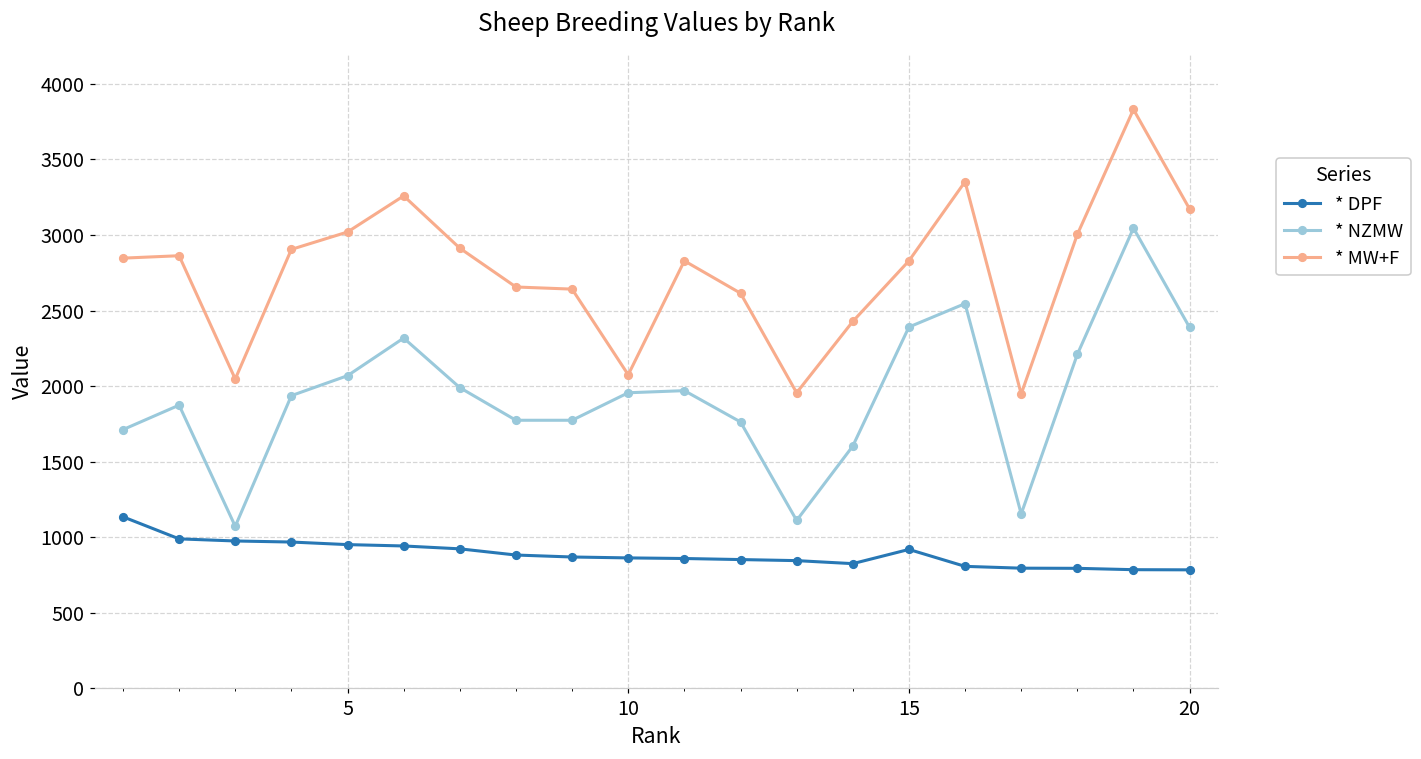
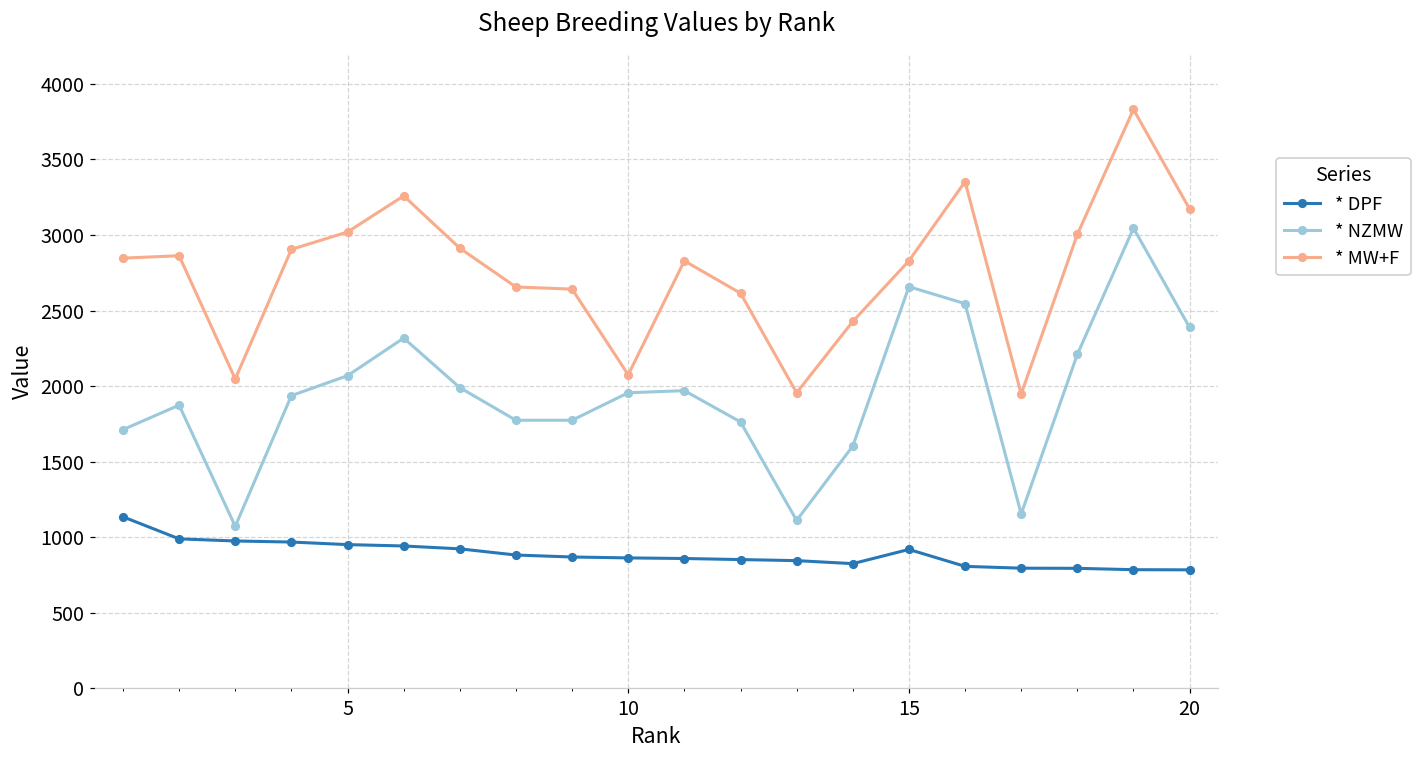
  {
    "* DPF": {
      "5": 950,
      "10": 860,
      "15": 920,
      "20": 780
    },
    "* NZMW": {
      "5": 2070,
      "10": 1960,
-     "15": 2390,
+     "15": 2660,
      "20": 2390
    },
    "* MW+F": {
      "5": 3020,
      "10": 2080,
      "15": 2830,
      "20": 3170
    }
  }
